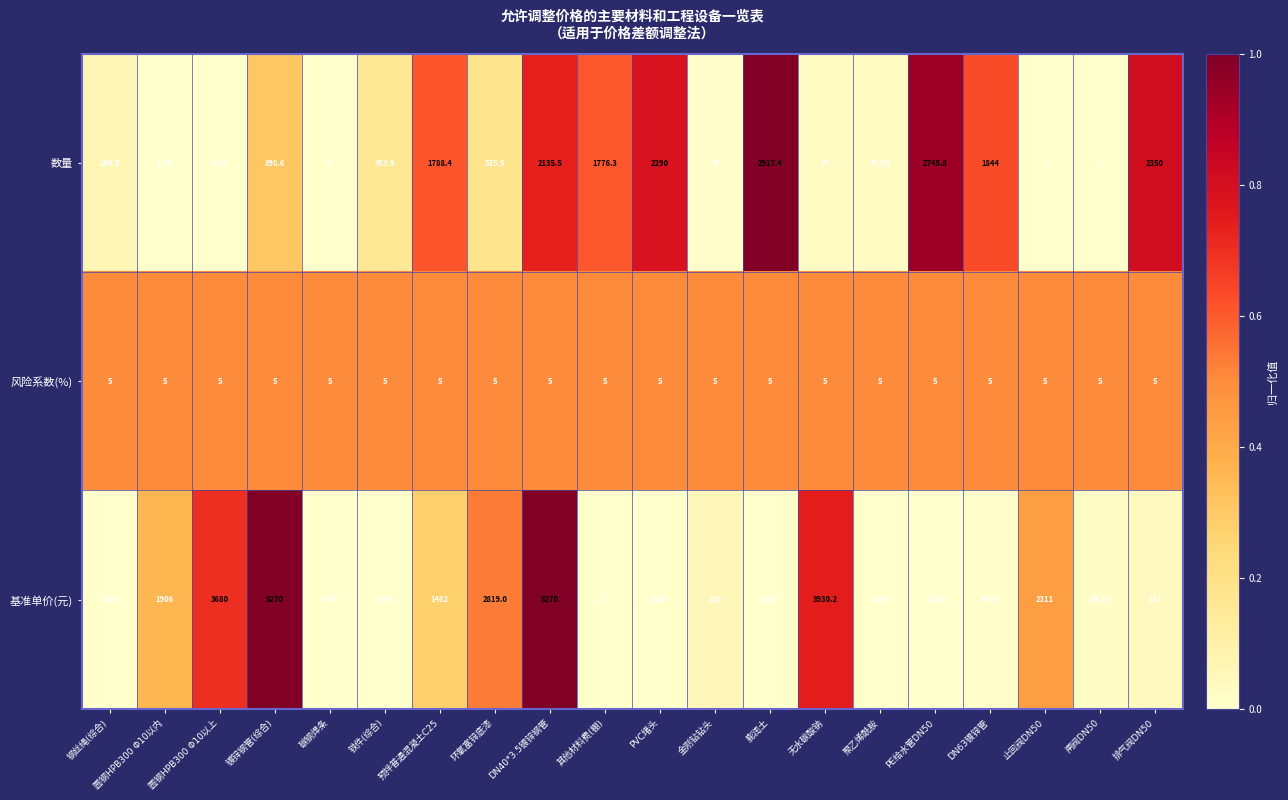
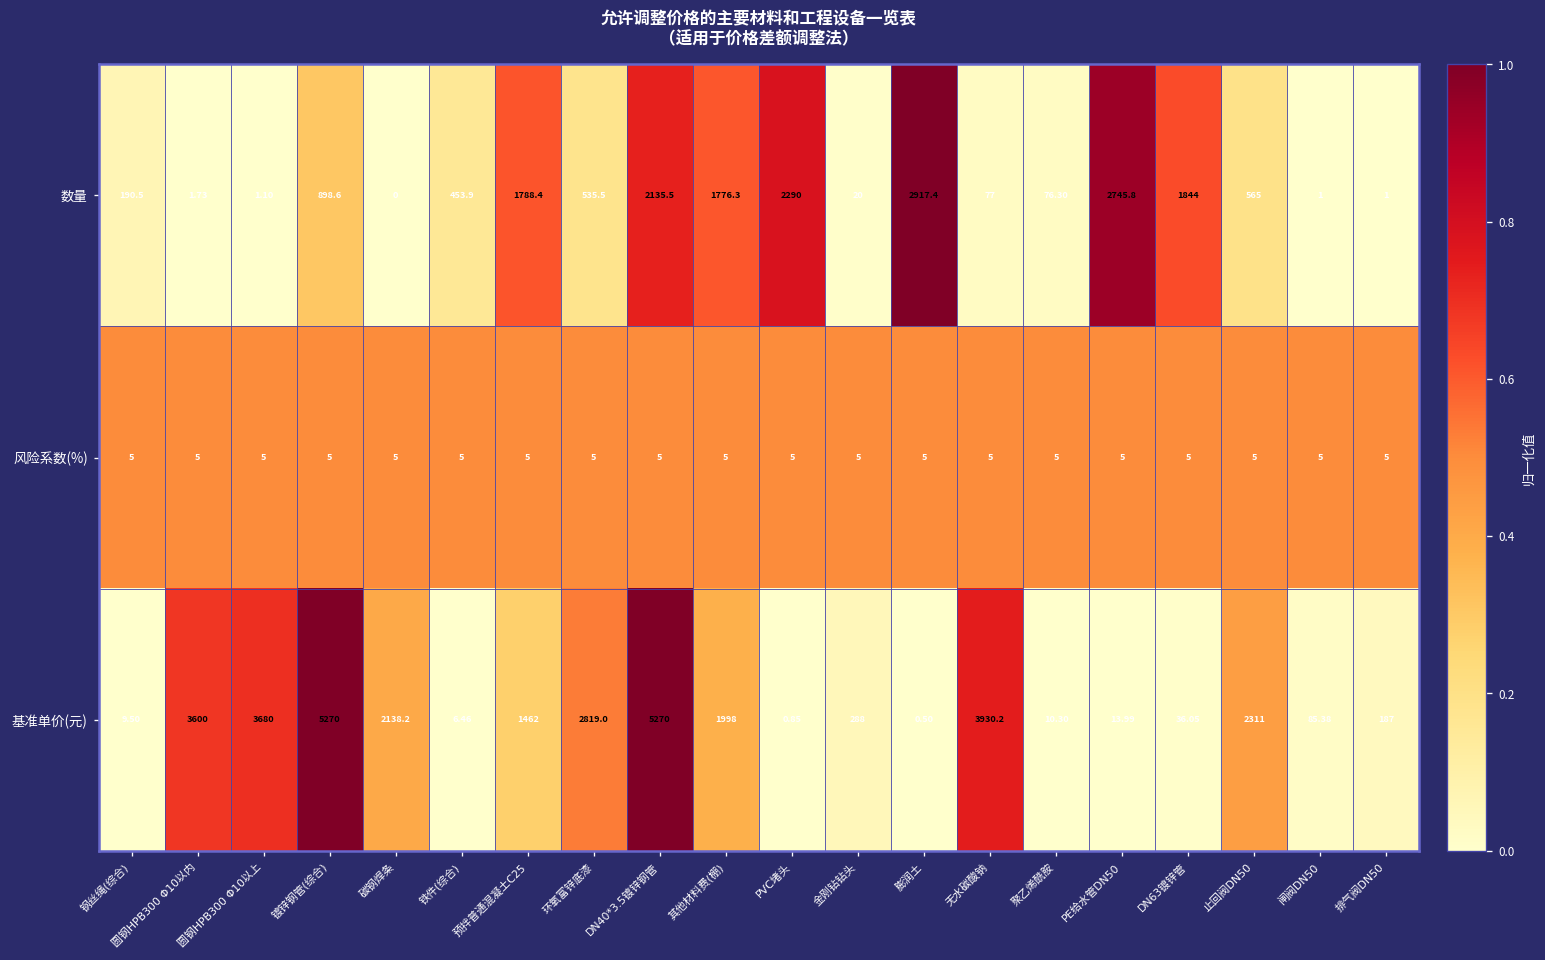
  {
    "数量": {
      "钢丝绳(综合)": 190.5,
      "圆钢HPB300 Φ10以内": 1.73,
      "圆钢HPB300 Φ10以上": 1.10,
      "镀锌钢管(综合)": 898.6,
      "碳钢焊条": 0,
      "铁件(综合)": 453.9,
      "预拌普通混凝土C25": 1788.4,
      "环氧富锌底漆": 535.5,
      "DN40*3.5镀锌钢管": 2135.5,
      "其他材料费(棚)": 1776.3,
      "PVC堵头": 2290,
      "金刚钻钻头": 20,
      "膨润土": 2917.4,
      "无水碳酸钠": 77,
      "聚乙烯酰胺": 76.30,
      "PE给水管DN50": 2745.8,
      "DN63镀锌管": 1844,
-     "止回阀DN50": 1,
+     "止回阀DN50": 565,
      "闸阀DN50": 1,
-     "排气阀DN50": 2350
+     "排气阀DN50": 1
    },
    "风险系数(%)": {
      "钢丝绳(综合)": 5,
      "圆钢HPB300 Φ10以内": 5,
      "圆钢HPB300 Φ10以上": 5,
      "镀锌钢管(综合)": 5,
      "碳钢焊条": 5,
      "铁件(综合)": 5,
      "预拌普通混凝土C25": 5,
      "环氧富锌底漆": 5,
      "DN40*3.5镀锌钢管": 5,
      "其他材料费(棚)": 5,
      "PVC堵头": 5,
      "金刚钻钻头": 5,
      "膨润土": 5,
      "无水碳酸钠": 5,
      "聚乙烯酰胺": 5,
      "PE给水管DN50": 5,
      "DN63镀锌管": 5,
      "止回阀DN50": 5,
      "闸阀DN50": 5,
      "排气阀DN50": 5
    },
    "基准单价(元)": {
      "钢丝绳(综合)": 9.50,
-     "圆钢HPB300 Φ10以内": 1906,
+     "圆钢HPB300 Φ10以内": 3600,
      "圆钢HPB300 Φ10以上": 3680,
      "镀锌钢管(综合)": 5270,
-     "碳钢焊条": 4.65,
+     "碳钢焊条": 2138.2,
      "铁件(综合)": 6.46,
      "预拌普通混凝土C25": 1462,
      "环氧富锌底漆": 2819.0,
      "DN40*3.5镀锌钢管": 5270,
-     "其他材料费(棚)": 1,
+     "其他材料费(棚)": 1998,
      "PVC堵头": 0.85,
      "金刚钻钻头": 288,
      "膨润土": 0.50,
      "无水碳酸钠": 3930.2,
      "聚乙烯酰胺": 10.30,
      "PE给水管DN50": 13.99,
      "DN63镀锌管": 36.05,
      "止回阀DN50": 2311,
      "闸阀DN50": 85.38,
      "排气阀DN50": 187
    }
  }
